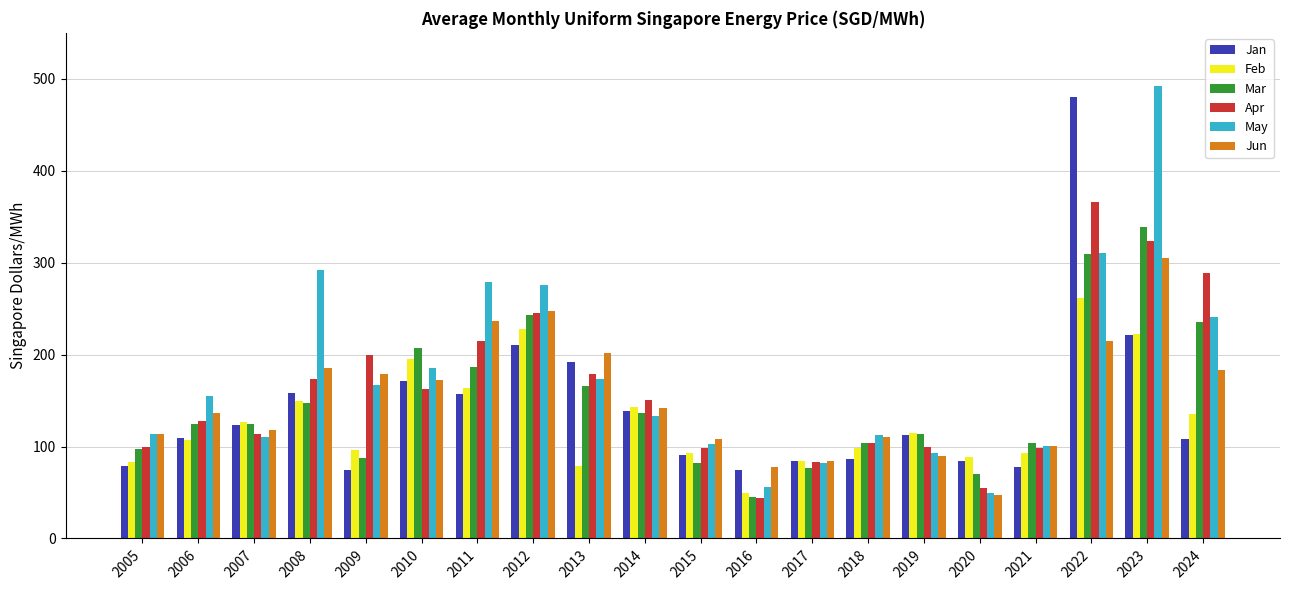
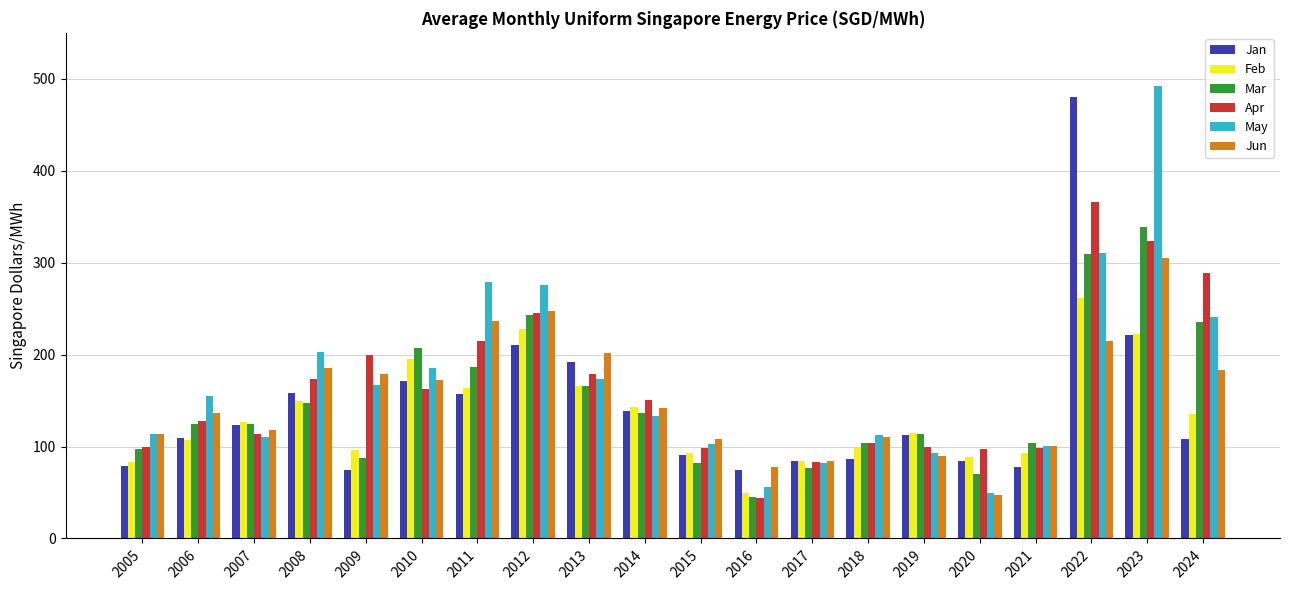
  {
    "Jan": {
      "2005": 80,
      "2006": 110,
      "2007": 120,
      "2008": 160,
      "2009": 70,
      "2010": 170,
      "2011": 160,
      "2012": 210,
      "2013": 190,
      "2014": 140,
      "2015": 90,
      "2016": 70,
      "2017": 80,
      "2018": 90,
      "2019": 110,
      "2020": 80,
      "2021": 80,
      "2022": 480,
      "2023": 220,
      "2024": 110
    },
    "Feb": {
      "2005": 80,
      "2006": 110,
      "2007": 130,
      "2008": 150,
      "2009": 100,
      "2010": 200,
      "2011": 160,
      "2012": 230,
-     "2013": 80,
+     "2013": 170,
      "2014": 140,
      "2015": 90,
      "2016": 50,
      "2017": 80,
      "2018": 100,
      "2019": 120,
      "2020": 90,
      "2021": 90,
      "2022": 260,
      "2023": 220,
      "2024": 140
    },
    "Mar": {
      "2005": 100,
      "2006": 120,
      "2007": 120,
      "2008": 150,
      "2009": 90,
      "2010": 210,
      "2011": 190,
      "2012": 240,
      "2013": 170,
      "2014": 140,
      "2015": 80,
      "2016": 40,
      "2017": 80,
      "2018": 100,
      "2019": 110,
      "2020": 70,
      "2021": 100,
      "2022": 310,
      "2023": 340,
      "2024": 240
    },
    "Apr": {
      "2005": 100,
      "2006": 130,
      "2007": 110,
      "2008": 170,
      "2009": 200,
      "2010": 160,
      "2011": 220,
      "2012": 250,
      "2013": 180,
      "2014": 150,
      "2015": 100,
      "2016": 40,
      "2017": 80,
      "2018": 100,
      "2019": 100,
-     "2020": 60,
+     "2020": 100,
      "2021": 100,
      "2022": 370,
      "2023": 320,
      "2024": 290
    },
    "May": {
      "2005": 110,
      "2006": 150,
      "2007": 110,
-     "2008": 290,
+     "2008": 200,
      "2009": 170,
      "2010": 190,
      "2011": 280,
      "2012": 280,
      "2013": 170,
      "2014": 130,
      "2015": 100,
      "2016": 60,
      "2017": 80,
      "2018": 110,
      "2019": 90,
      "2020": 50,
      "2021": 100,
      "2022": 310,
      "2023": 490,
      "2024": 240
    },
    "Jun": {
      "2005": 110,
      "2006": 140,
      "2007": 120,
      "2008": 190,
      "2009": 180,
      "2010": 170,
      "2011": 240,
      "2012": 250,
      "2013": 200,
      "2014": 140,
      "2015": 110,
      "2016": 80,
      "2017": 80,
      "2018": 110,
      "2019": 90,
      "2020": 50,
      "2021": 100,
      "2022": 220,
      "2023": 310,
      "2024": 180
    }
  }
